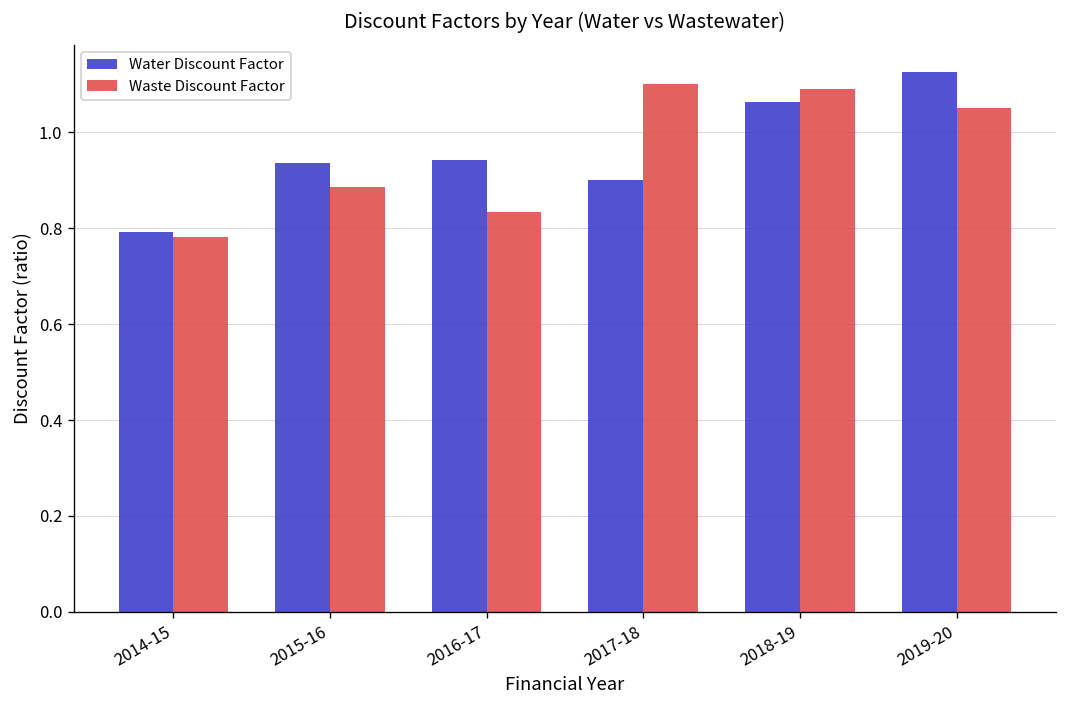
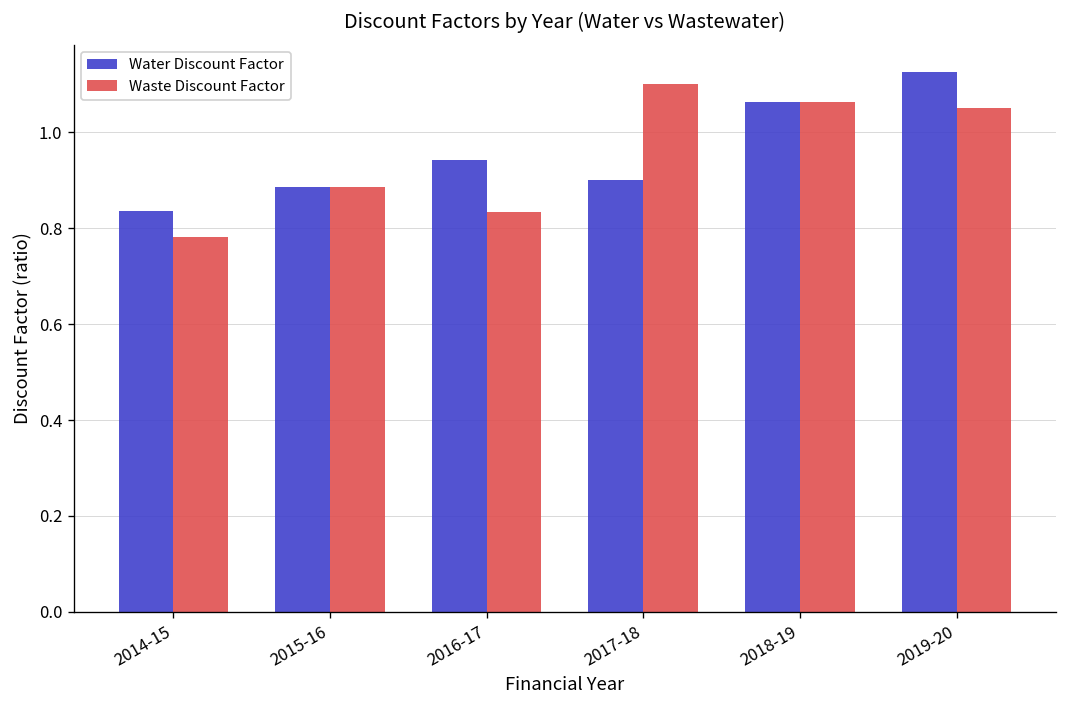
  {
    "Water Discount Factor": {
-     "2014-15": 0.79,
-     "2015-16": 0.94,
+     "2014-15": 0.83,
+     "2015-16": 0.89,
      "2016-17": 0.94,
      "2017-18": 0.90,
      "2018-19": 1.06,
      "2019-20": 1.13
    },
    "Waste Discount Factor": {
      "2014-15": 0.78,
      "2015-16": 0.89,
      "2016-17": 0.83,
      "2017-18": 1.10,
-     "2018-19": 1.09,
+     "2018-19": 1.06,
      "2019-20": 1.05
    }
  }
